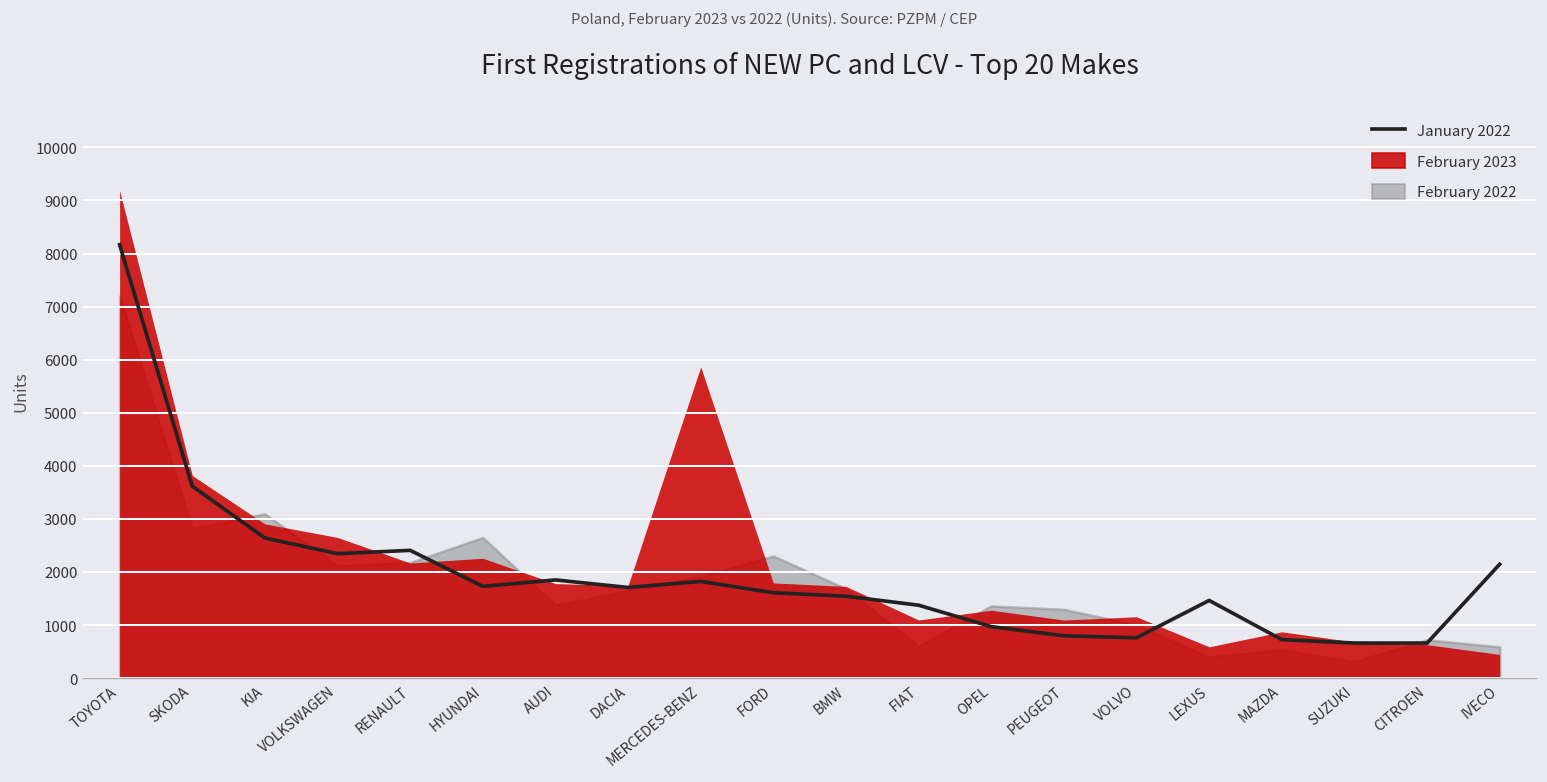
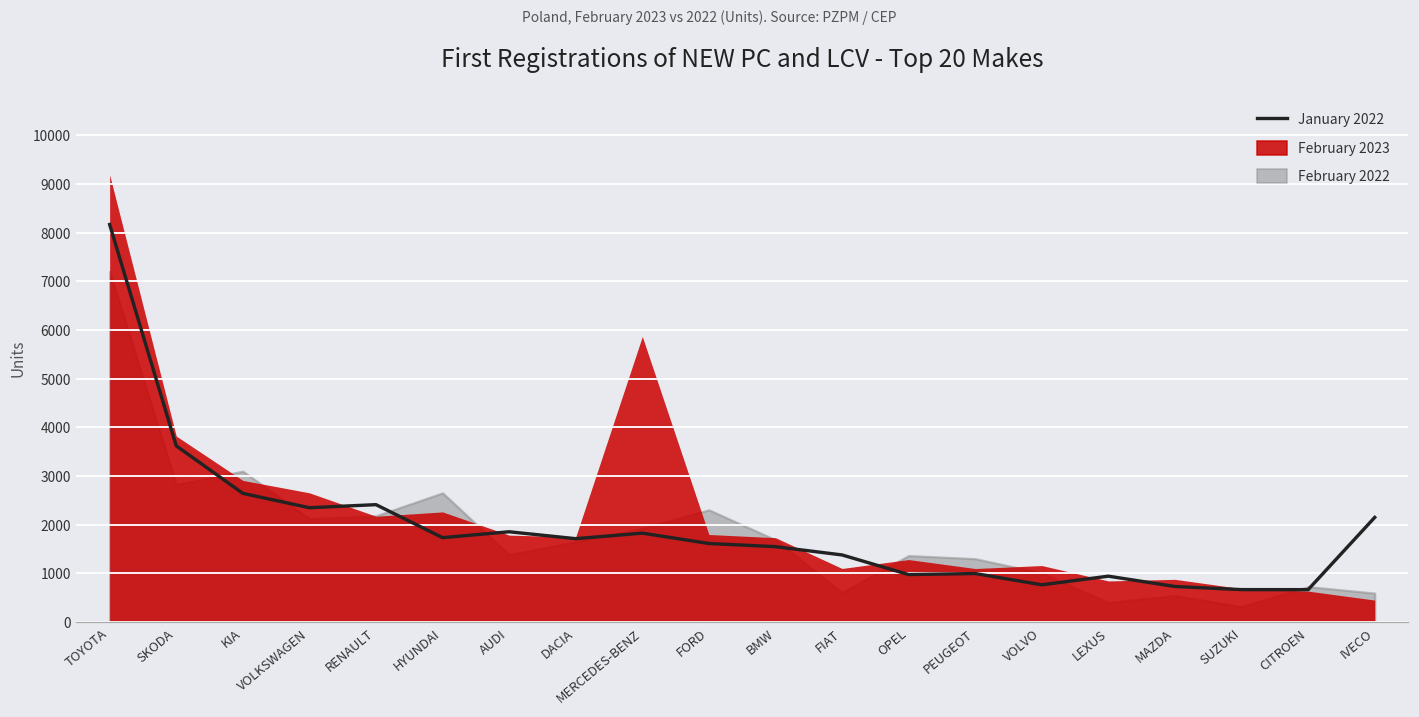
  {
    "February 2023": {
      "TOYOTA": 9200,
      "SKODA": 3800,
      "KIA": 2900,
      "VOLKSWAGEN": 2700,
      "HYUNDAI": 2300,
      "AUDI": 1800,
      "MERCEDES-BENZ": 5900,
      "FORD": 1800,
      "FIAT": 1100,
      "OPEL": 1300,
      "PEUGEOT": 1100,
      "VOLVO": 1200,
-     "LEXUS": 600,
+     "LEXUS": 800,
      "MAZDA": 900,
      "IVECO": 500
    },
    "February 2022": {
      "TOYOTA": 7200,
      "SKODA": 2800,
      "KIA": 3100,
      "VOLKSWAGEN": 2100,
      "HYUNDAI": 2700,
      "AUDI": 1400,
      "DACIA": 1700,
      "MERCEDES-BENZ": 1900,
      "FORD": 2300,
      "FIAT": 600,
      "OPEL": 1400,
      "PEUGEOT": 1300,
      "VOLVO": 1000,
      "LEXUS": 400,
      "MAZDA": 500,
      "SUZUKI": 300,
      "CITROEN": 700,
      "IVECO": 600
    },
    "January 2022": {
      "TOYOTA": 8200,
      "SKODA": 3600,
      "KIA": 2600,
      "VOLKSWAGEN": 2300,
      "RENAULT": 2400,
      "HYUNDAI": 1700,
      "AUDI": 1900,
      "MERCEDES-BENZ": 1800,
      "FORD": 1600,
      "BMW": 1500,
      "FIAT": 1400,
      "OPEL": 1000,
-     "PEUGEOT": 800,
+     "PEUGEOT": 1000,
      "VOLVO": 800,
-     "LEXUS": 1500,
+     "LEXUS": 900,
      "MAZDA": 700,
      "IVECO": 2200
    }
  }
